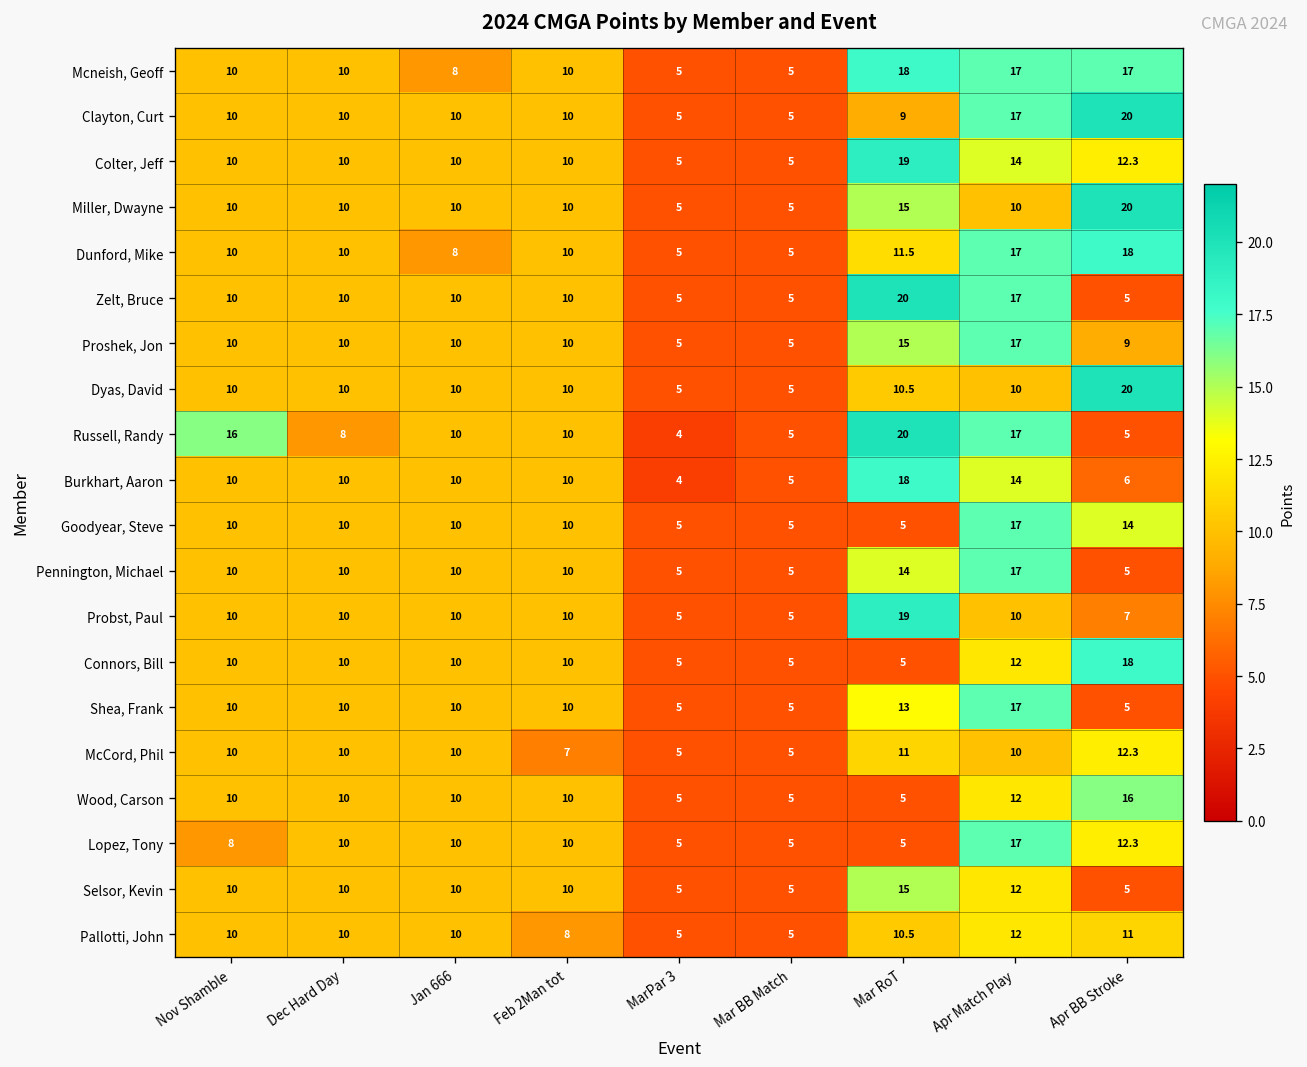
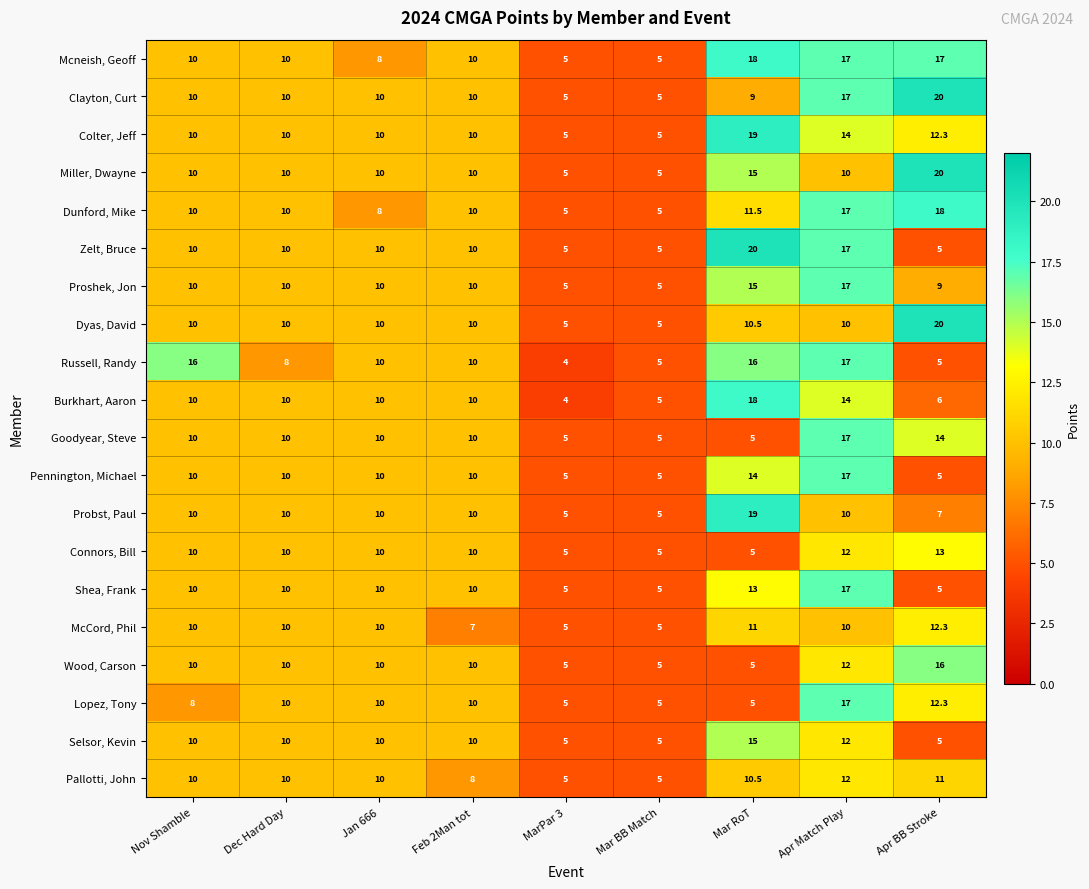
  {
    "Mcneish, Geoff": {
      "Nov Shamble": 10,
      "Dec Hard Day": 10,
      "Jan 666": 8,
      "Feb 2Man tot": 10,
      "MarPar 3": 5,
      "Mar BB Match": 5,
      "Mar RoT": 18,
      "Apr Match Play": 17,
      "Apr BB Stroke": 17
    },
    "Clayton, Curt": {
      "Nov Shamble": 10,
      "Dec Hard Day": 10,
      "Jan 666": 10,
      "Feb 2Man tot": 10,
      "MarPar 3": 5,
      "Mar BB Match": 5,
      "Mar RoT": 9,
      "Apr Match Play": 17,
      "Apr BB Stroke": 20
    },
    "Colter, Jeff": {
      "Nov Shamble": 10,
      "Dec Hard Day": 10,
      "Jan 666": 10,
      "Feb 2Man tot": 10,
      "MarPar 3": 5,
      "Mar BB Match": 5,
      "Mar RoT": 19,
      "Apr Match Play": 14,
      "Apr BB Stroke": 12.3
    },
    "Miller, Dwayne": {
      "Nov Shamble": 10,
      "Dec Hard Day": 10,
      "Jan 666": 10,
      "Feb 2Man tot": 10,
      "MarPar 3": 5,
      "Mar BB Match": 5,
      "Mar RoT": 15,
      "Apr Match Play": 10,
      "Apr BB Stroke": 20
    },
    "Dunford, Mike": {
      "Nov Shamble": 10,
      "Dec Hard Day": 10,
      "Jan 666": 8,
      "Feb 2Man tot": 10,
      "MarPar 3": 5,
      "Mar BB Match": 5,
      "Mar RoT": 11.5,
      "Apr Match Play": 17,
      "Apr BB Stroke": 18
    },
    "Zelt, Bruce": {
      "Nov Shamble": 10,
      "Dec Hard Day": 10,
      "Jan 666": 10,
      "Feb 2Man tot": 10,
      "MarPar 3": 5,
      "Mar BB Match": 5,
      "Mar RoT": 20,
      "Apr Match Play": 17,
      "Apr BB Stroke": 5
    },
    "Proshek, Jon": {
      "Nov Shamble": 10,
      "Dec Hard Day": 10,
      "Jan 666": 10,
      "Feb 2Man tot": 10,
      "MarPar 3": 5,
      "Mar BB Match": 5,
      "Mar RoT": 15,
      "Apr Match Play": 17,
      "Apr BB Stroke": 9
    },
    "Dyas, David": {
      "Nov Shamble": 10,
      "Dec Hard Day": 10,
      "Jan 666": 10,
      "Feb 2Man tot": 10,
      "MarPar 3": 5,
      "Mar BB Match": 5,
      "Mar RoT": 10.5,
      "Apr Match Play": 10,
      "Apr BB Stroke": 20
    },
    "Russell, Randy": {
      "Nov Shamble": 16,
      "Dec Hard Day": 8,
      "Jan 666": 10,
      "Feb 2Man tot": 10,
      "MarPar 3": 4,
      "Mar BB Match": 5,
-     "Mar RoT": 20,
+     "Mar RoT": 16,
      "Apr Match Play": 17,
      "Apr BB Stroke": 5
    },
    "Burkhart, Aaron": {
      "Nov Shamble": 10,
      "Dec Hard Day": 10,
      "Jan 666": 10,
      "Feb 2Man tot": 10,
      "MarPar 3": 4,
      "Mar BB Match": 5,
      "Mar RoT": 18,
      "Apr Match Play": 14,
      "Apr BB Stroke": 6
    },
    "Goodyear, Steve": {
      "Nov Shamble": 10,
      "Dec Hard Day": 10,
      "Jan 666": 10,
      "Feb 2Man tot": 10,
      "MarPar 3": 5,
      "Mar BB Match": 5,
      "Mar RoT": 5,
      "Apr Match Play": 17,
      "Apr BB Stroke": 14
    },
    "Pennington, Michael": {
      "Nov Shamble": 10,
      "Dec Hard Day": 10,
      "Jan 666": 10,
      "Feb 2Man tot": 10,
      "MarPar 3": 5,
      "Mar BB Match": 5,
      "Mar RoT": 14,
      "Apr Match Play": 17,
      "Apr BB Stroke": 5
    },
    "Probst, Paul": {
      "Nov Shamble": 10,
      "Dec Hard Day": 10,
      "Jan 666": 10,
      "Feb 2Man tot": 10,
      "MarPar 3": 5,
      "Mar BB Match": 5,
      "Mar RoT": 19,
      "Apr Match Play": 10,
      "Apr BB Stroke": 7
    },
    "Connors, Bill": {
      "Nov Shamble": 10,
      "Dec Hard Day": 10,
      "Jan 666": 10,
      "Feb 2Man tot": 10,
      "MarPar 3": 5,
      "Mar BB Match": 5,
      "Mar RoT": 5,
      "Apr Match Play": 12,
-     "Apr BB Stroke": 18
+     "Apr BB Stroke": 13
    },
    "Shea, Frank": {
      "Nov Shamble": 10,
      "Dec Hard Day": 10,
      "Jan 666": 10,
      "Feb 2Man tot": 10,
      "MarPar 3": 5,
      "Mar BB Match": 5,
      "Mar RoT": 13,
      "Apr Match Play": 17,
      "Apr BB Stroke": 5
    },
    "McCord, Phil": {
      "Nov Shamble": 10,
      "Dec Hard Day": 10,
      "Jan 666": 10,
      "Feb 2Man tot": 7,
      "MarPar 3": 5,
      "Mar BB Match": 5,
      "Mar RoT": 11,
      "Apr Match Play": 10,
      "Apr BB Stroke": 12.3
    },
    "Wood, Carson": {
      "Nov Shamble": 10,
      "Dec Hard Day": 10,
      "Jan 666": 10,
      "Feb 2Man tot": 10,
      "MarPar 3": 5,
      "Mar BB Match": 5,
      "Mar RoT": 5,
      "Apr Match Play": 12,
      "Apr BB Stroke": 16
    },
    "Lopez, Tony": {
      "Nov Shamble": 8,
      "Dec Hard Day": 10,
      "Jan 666": 10,
      "Feb 2Man tot": 10,
      "MarPar 3": 5,
      "Mar BB Match": 5,
      "Mar RoT": 5,
      "Apr Match Play": 17,
      "Apr BB Stroke": 12.3
    },
    "Selsor, Kevin": {
      "Nov Shamble": 10,
      "Dec Hard Day": 10,
      "Jan 666": 10,
      "Feb 2Man tot": 10,
      "MarPar 3": 5,
      "Mar BB Match": 5,
      "Mar RoT": 15,
      "Apr Match Play": 12,
      "Apr BB Stroke": 5
    },
    "Pallotti, John": {
      "Nov Shamble": 10,
      "Dec Hard Day": 10,
      "Jan 666": 10,
      "Feb 2Man tot": 8,
      "MarPar 3": 5,
      "Mar BB Match": 5,
      "Mar RoT": 10.5,
      "Apr Match Play": 12,
      "Apr BB Stroke": 11
    }
  }
